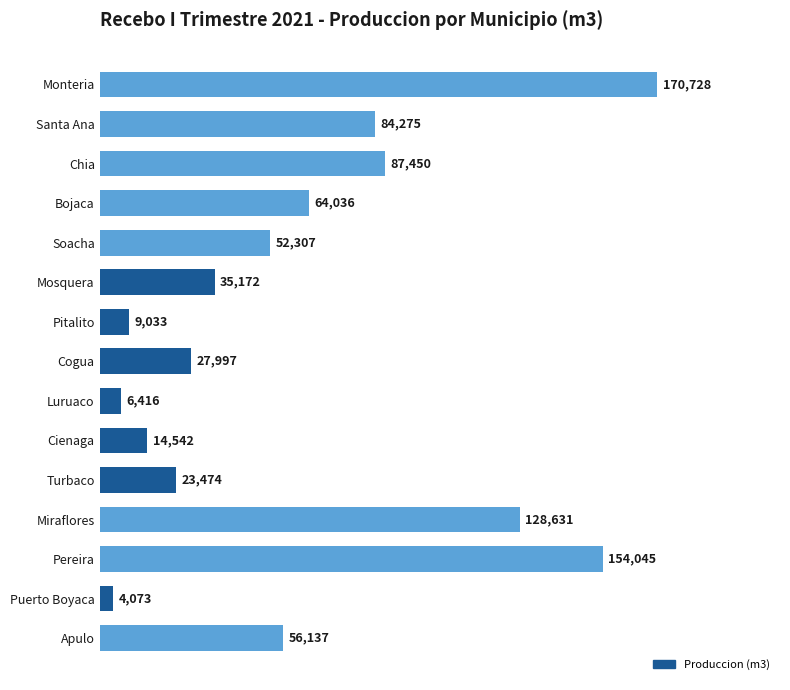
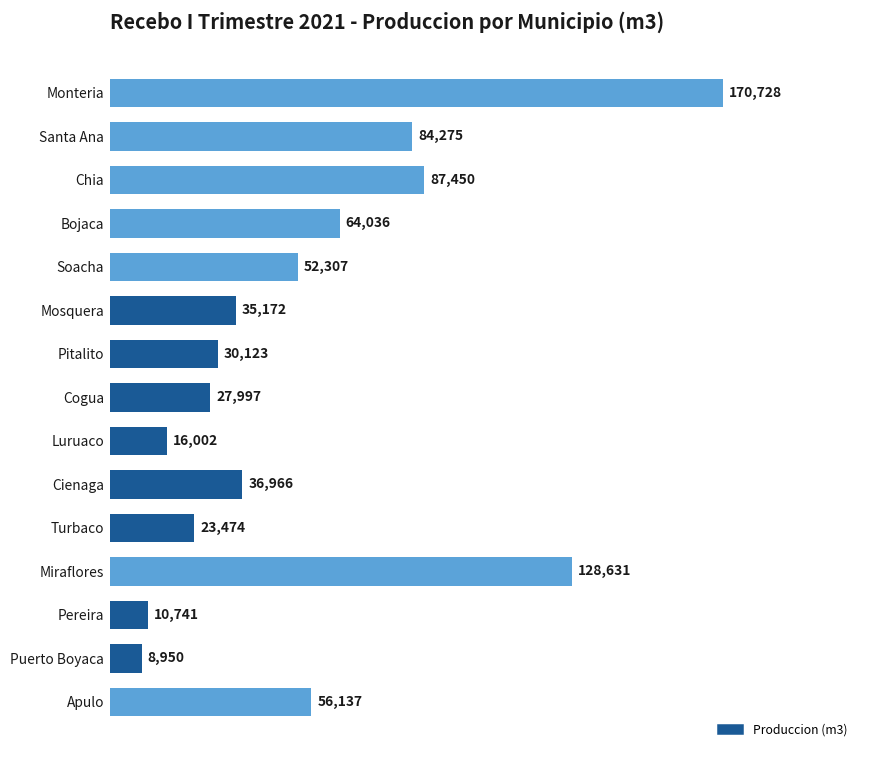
  {
    "Monteria": "170,728",
    "Santa Ana": "84,275",
    "Chia": "87,450",
    "Bojaca": "64,036",
    "Soacha": "52,307",
-   "Pitalito": "9,033",
+   "Pitalito": "30,123",
    "Cogua": "27,997",
-   "Luruaco": "6,416",
-   "Cienaga": "14,542",
+   "Luruaco": "16,002",
+   "Cienaga": "36,966",
    "Turbaco": "23,474",
    "Miraflores": "128,631",
-   "Pereira": "154,045",
-   "Puerto Boyaca": "4,073",
+   "Pereira": "10,741",
+   "Puerto Boyaca": "8,950",
    "Apulo": "56,137"
  }
